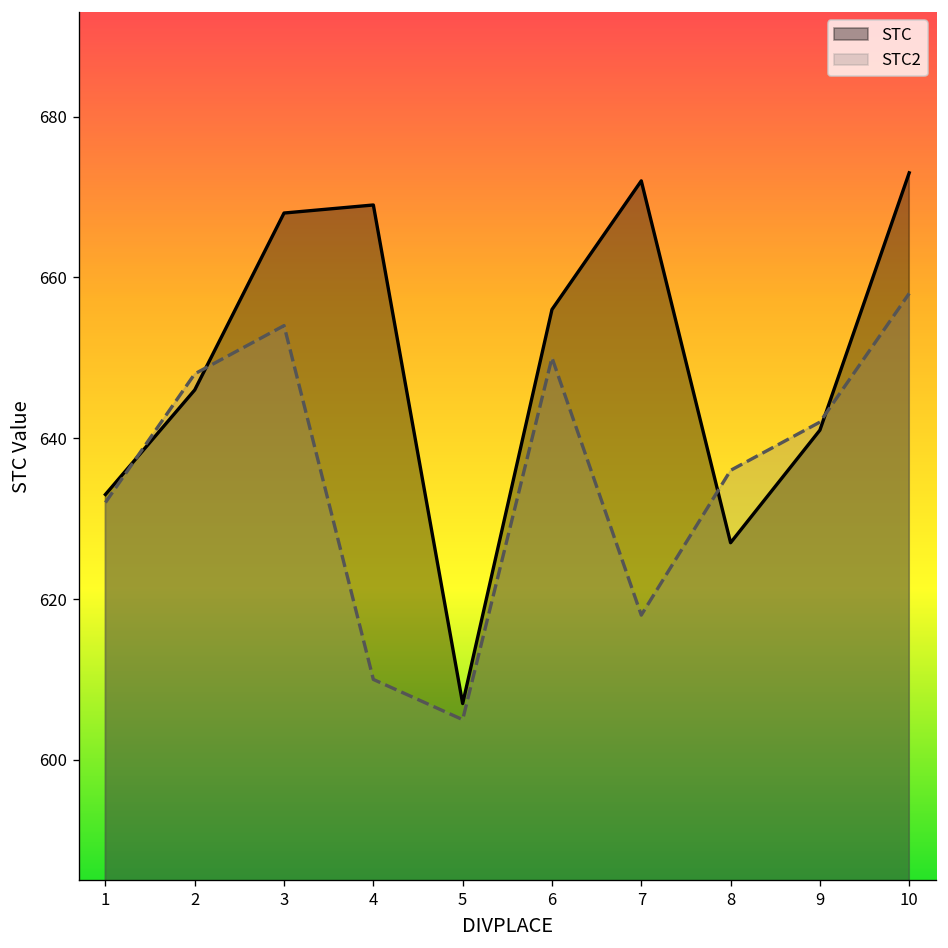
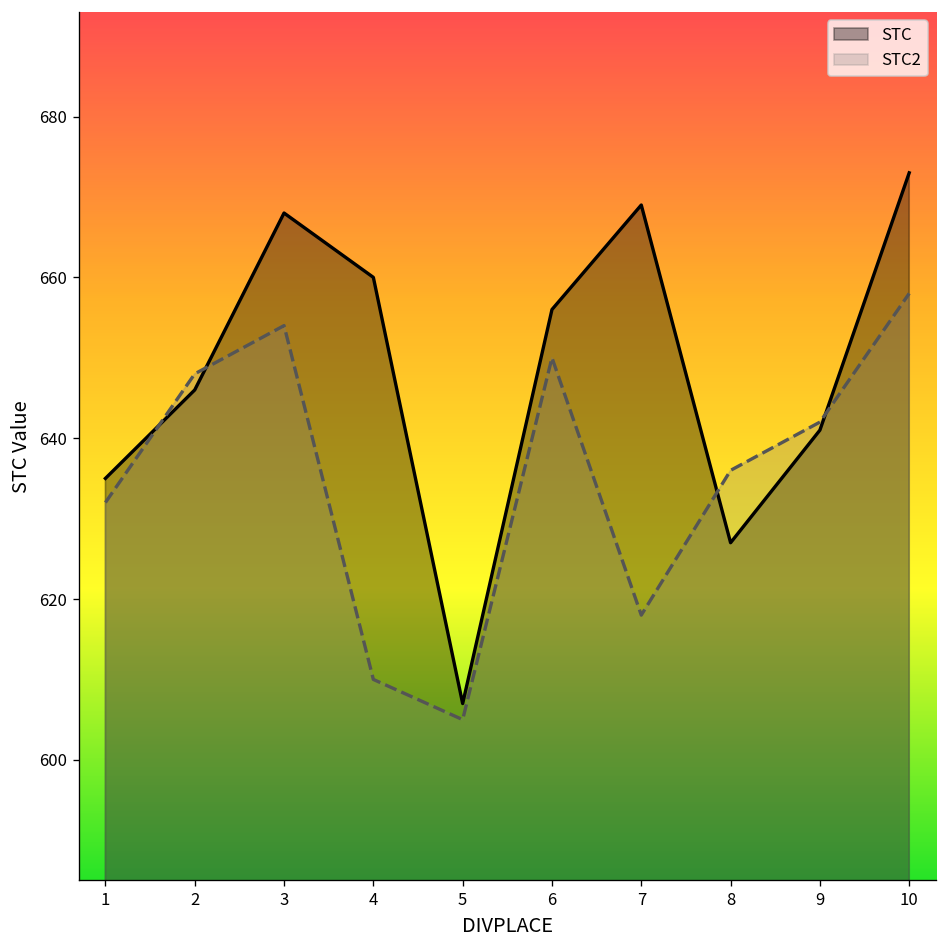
  {
    "STC": {
-     "1": 633,
+     "1": 635,
      "2": 646,
      "3": 668,
-     "4": 669,
+     "4": 660,
      "5": 607,
      "6": 656,
-     "7": 672,
+     "7": 669,
      "8": 627,
      "9": 641,
      "10": 673
    },
    "STC2": {
      "1": 632,
      "2": 648,
      "3": 654,
      "4": 610,
      "5": 605,
      "6": 650,
      "7": 618,
      "8": 636,
      "9": 642,
      "10": 658
    }
  }
